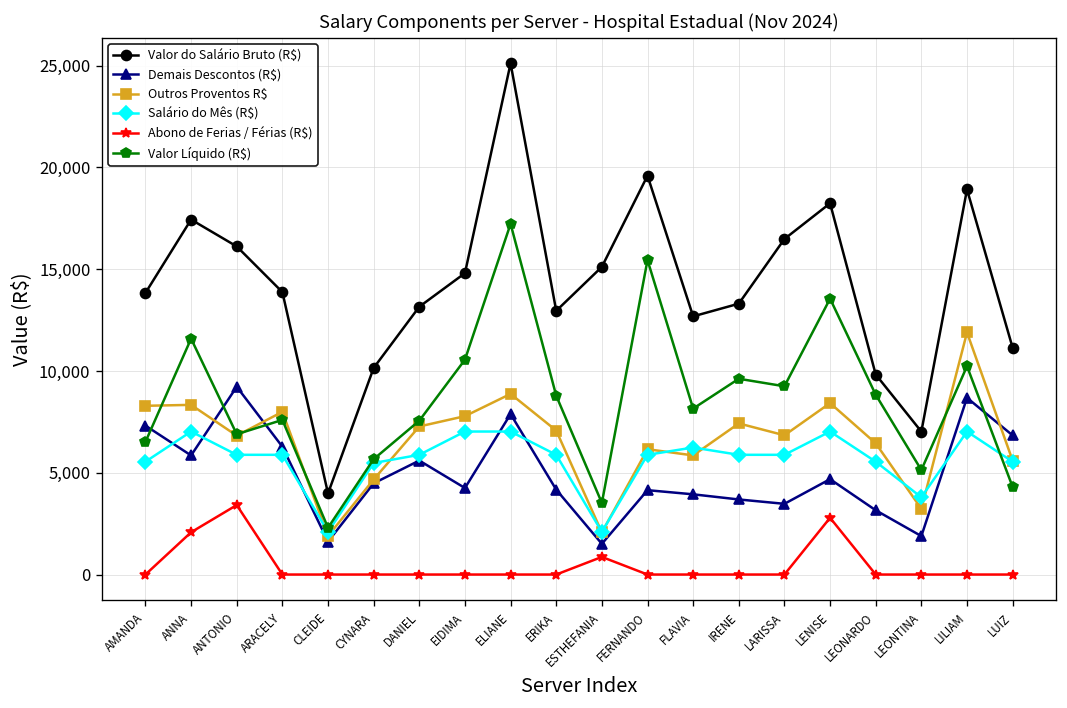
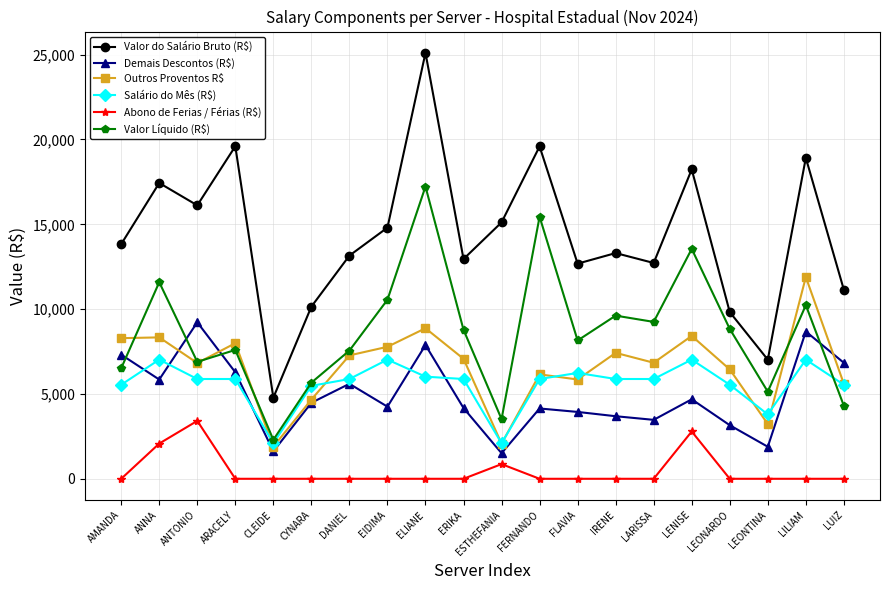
  {
    "Valor do Salário Bruto (R$)": {
      "AMANDA": "13,800",
      "ANNA": "17,400",
      "ANTONIO": "16,100",
-     "ARACELY": "13,900",
-     "CLEIDE": "4,000",
+     "ARACELY": "19,600",
+     "CLEIDE": "4,800",
      "CYNARA": "10,100",
      "DANIEL": "13,200",
      "EIDIMA": "14,800",
      "ELIANE": "25,100",
      "ERIKA": "13,000",
      "ESTHEFANIA": "15,100",
      "FERNANDO": "19,600",
      "FLAVIA": "12,700",
      "IRENE": "13,300",
-     "LARISSA": "16,500",
+     "LARISSA": "12,700",
      "LENISE": "18,200",
      "LEONARDO": "9,800",
      "LEONTINA": "7,000",
      "LILIAM": "18,900",
      "LUIZ": "11,100"
    },
    "Demais Descontos (R$)": {
      "AMANDA": "7,300",
      "ANNA": "5,800",
      "ANTONIO": "9,200",
      "ARACELY": "6,300",
      "CLEIDE": "1,600",
      "CYNARA": "4,500",
      "DANIEL": "5,600",
      "EIDIMA": "4,300",
      "ELIANE": "7,900",
      "ERIKA": "4,200",
      "ESTHEFANIA": "1,500",
      "FERNANDO": "4,100",
      "FLAVIA": "3,900",
      "IRENE": "3,700",
      "LARISSA": "3,500",
      "LENISE": "4,700",
      "LEONARDO": "3,200",
      "LEONTINA": "1,900",
      "LILIAM": "8,700",
      "LUIZ": "6,800"
    },
    "Outros Proventos R$": {
      "AMANDA": "8,300",
      "ANNA": "8,300",
      "ARACELY": "8,000",
      "CLEIDE": "1,900",
      "CYNARA": "4,700",
      "DANIEL": "7,300",
      "EIDIMA": "7,800",
      "ELIANE": "8,900",
      "ERIKA": "7,100",
      "FERNANDO": "6,200",
      "FLAVIA": "5,900",
      "IRENE": "7,400",
      "LARISSA": "6,800",
      "LENISE": "8,400",
      "LEONARDO": "6,400",
      "LEONTINA": "3,200",
      "LILIAM": "11,900"
    },
    "Salário do Mês (R$)": {
      "AMANDA": "5,500",
      "ANNA": "7,000",
      "ANTONIO": "5,900",
      "ARACELY": "5,900",
      "CLEIDE": "2,100",
      "CYNARA": "5,500",
      "DANIEL": "5,900",
      "EIDIMA": "7,000",
-     "ELIANE": "7,000",
+     "ELIANE": "6,000",
      "ERIKA": "5,900",
      "FERNANDO": "5,900",
      "FLAVIA": "6,200",
      "IRENE": "5,900",
      "LARISSA": "5,900",
      "LENISE": "7,000",
      "LEONARDO": "5,500",
      "LEONTINA": "3,800",
      "LILIAM": "7,000"
    },
    "Abono de Ferias / Férias (R$)": {
      "AMANDA": "0",
      "ANNA": "2,100",
      "ANTONIO": "3,400",
      "ARACELY": "0",
      "CLEIDE": "0",
      "CYNARA": "0",
      "DANIEL": "0",
      "EIDIMA": "0",
      "ELIANE": "0",
      "ERIKA": "0",
      "ESTHEFANIA": "900",
      "FERNANDO": "0",
      "FLAVIA": "0",
      "IRENE": "0",
      "LARISSA": "0",
      "LENISE": "2,800",
      "LEONARDO": "0",
      "LEONTINA": "0",
      "LILIAM": "0",
      "LUIZ": "0"
    },
    "Valor Líquido (R$)": {
      "AMANDA": "6,500",
      "ANNA": "11,600",
      "ARACELY": "7,600",
      "CLEIDE": "2,300",
      "CYNARA": "5,700",
      "DANIEL": "7,600",
      "EIDIMA": "10,600",
      "ELIANE": "17,200",
      "ERIKA": "8,800",
      "ESTHEFANIA": "3,500",
      "FERNANDO": "15,400",
      "FLAVIA": "8,200",
      "IRENE": "9,600",
      "LARISSA": "9,200",
      "LENISE": "13,600",
      "LEONARDO": "8,800",
      "LEONTINA": "5,100",
      "LILIAM": "10,200",
      "LUIZ": "4,300"
    }
  }
